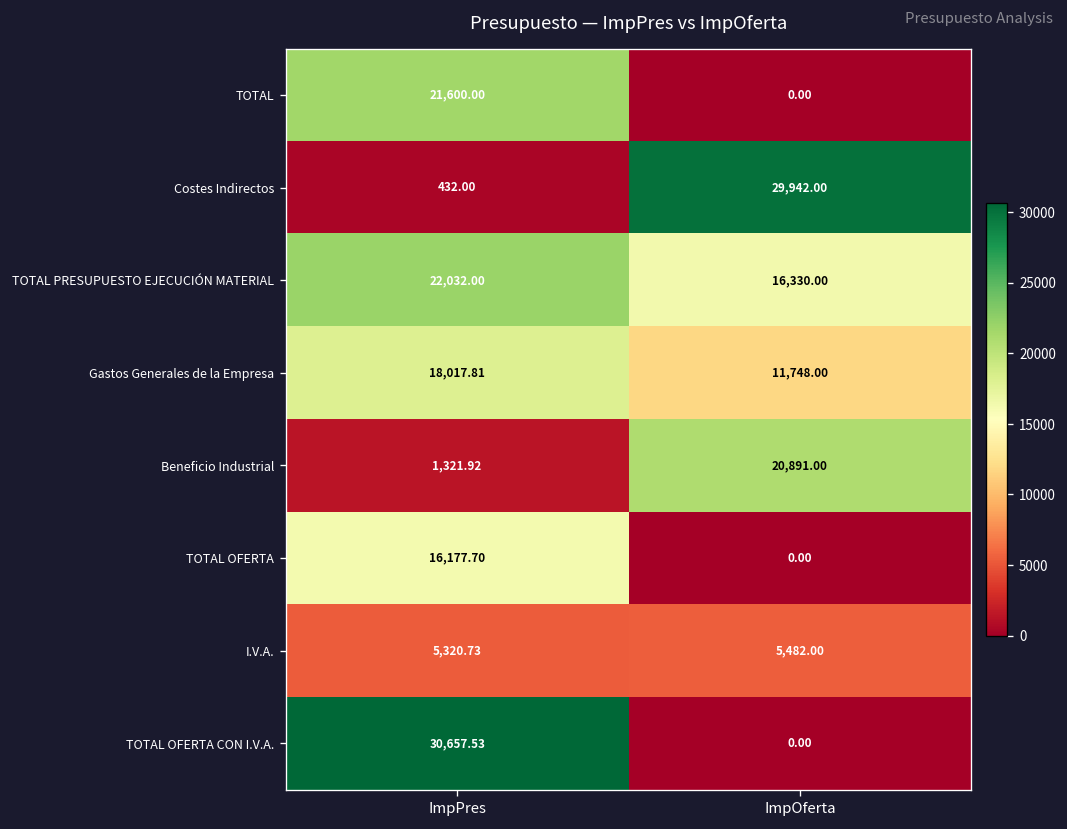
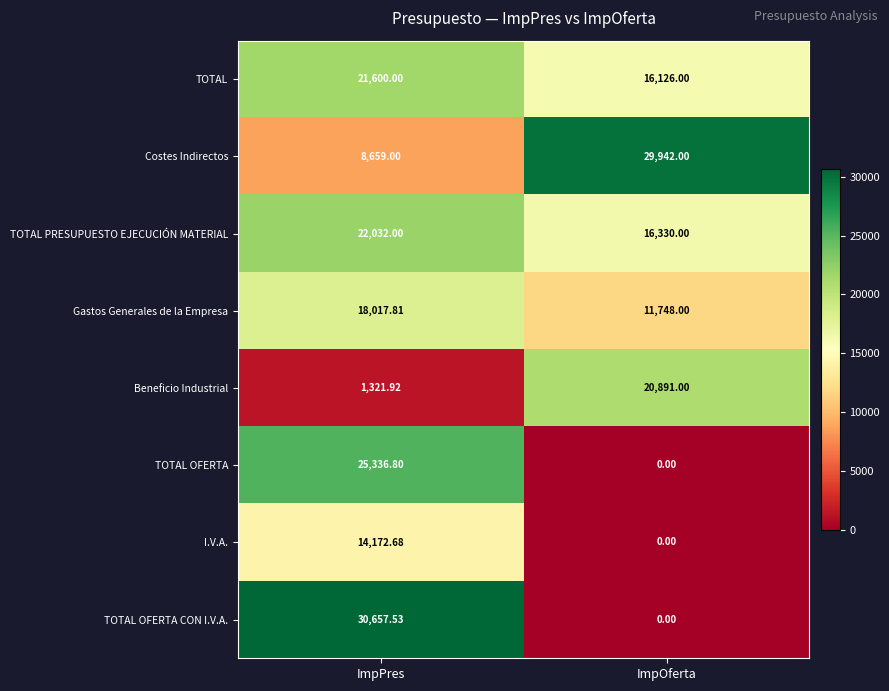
  {
    "TOTAL": {
      "ImpPres": "21,600.00",
-     "ImpOferta": "0.00"
+     "ImpOferta": "16,126.00"
    },
    "Costes Indirectos": {
-     "ImpPres": "432.00",
+     "ImpPres": "8,659.00",
      "ImpOferta": "29,942.00"
    },
    "TOTAL PRESUPUESTO EJECUCIÓN MATERIAL": {
      "ImpPres": "22,032.00",
      "ImpOferta": "16,330.00"
    },
    "Gastos Generales de la Empresa": {
      "ImpPres": "18,017.81",
      "ImpOferta": "11,748.00"
    },
    "Beneficio Industrial": {
      "ImpPres": "1,321.92",
      "ImpOferta": "20,891.00"
    },
    "TOTAL OFERTA": {
-     "ImpPres": "16,177.70",
+     "ImpPres": "25,336.80",
      "ImpOferta": "0.00"
    },
    "I.V.A.": {
-     "ImpPres": "5,320.73",
-     "ImpOferta": "5,482.00"
+     "ImpPres": "14,172.68",
+     "ImpOferta": "0.00"
    },
    "TOTAL OFERTA CON I.V.A.": {
      "ImpPres": "30,657.53",
      "ImpOferta": "0.00"
    }
  }
